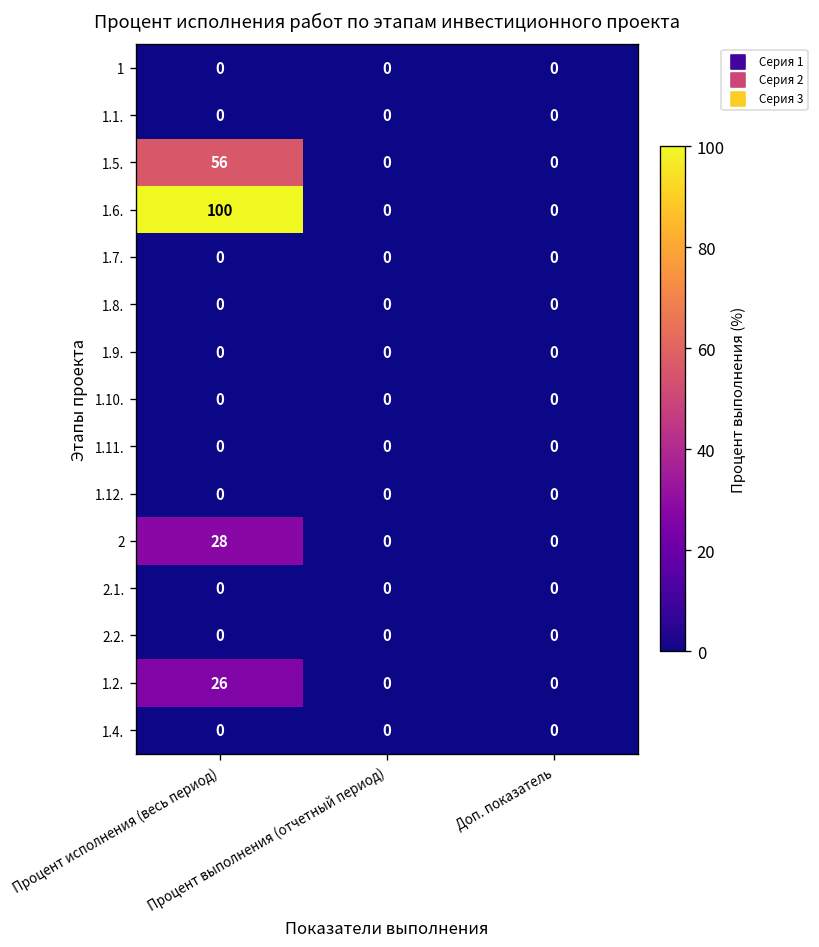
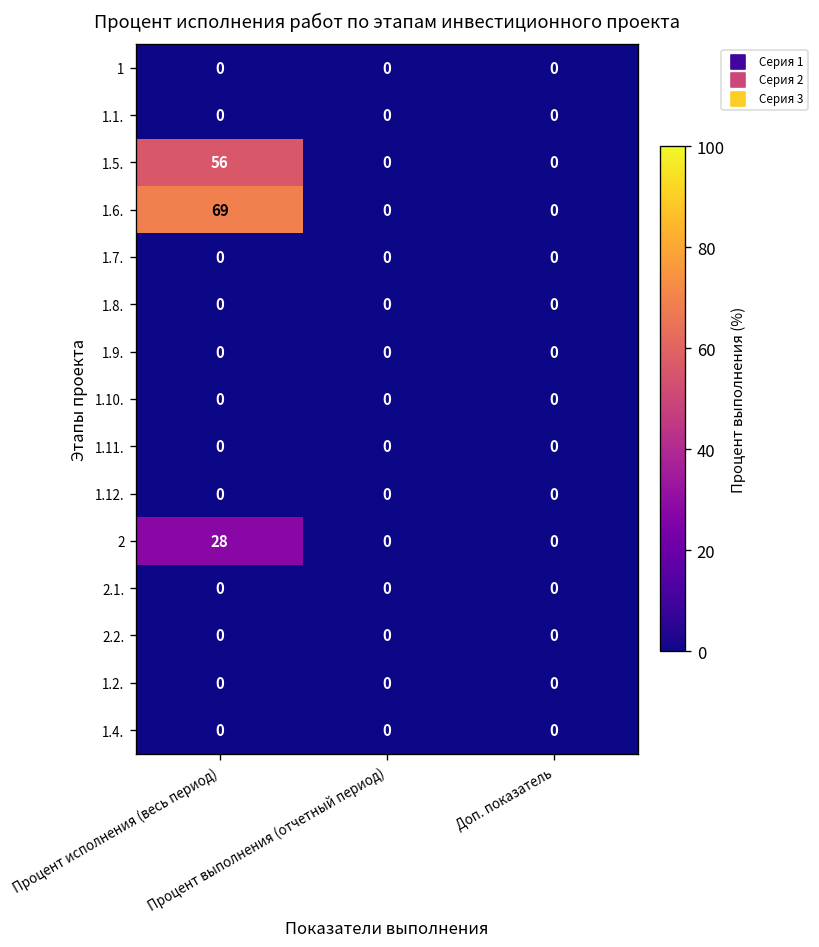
  {
    "1": {
      "Процент исполнения (весь период)": 0,
      "Процент выполнения (отчетный период)": 0,
      "Доп. показатель": 0
    },
    "1.1.": {
      "Процент исполнения (весь период)": 0,
      "Процент выполнения (отчетный период)": 0,
      "Доп. показатель": 0
    },
    "1.5.": {
      "Процент исполнения (весь период)": 56,
      "Процент выполнения (отчетный период)": 0,
      "Доп. показатель": 0
    },
    "1.6.": {
-     "Процент исполнения (весь период)": 100,
+     "Процент исполнения (весь период)": 69,
      "Процент выполнения (отчетный период)": 0,
      "Доп. показатель": 0
    },
    "1.7.": {
      "Процент исполнения (весь период)": 0,
      "Процент выполнения (отчетный период)": 0,
      "Доп. показатель": 0
    },
    "1.8.": {
      "Процент исполнения (весь период)": 0,
      "Процент выполнения (отчетный период)": 0,
      "Доп. показатель": 0
    },
    "1.9.": {
      "Процент исполнения (весь период)": 0,
      "Процент выполнения (отчетный период)": 0,
      "Доп. показатель": 0
    },
    "1.10.": {
      "Процент исполнения (весь период)": 0,
      "Процент выполнения (отчетный период)": 0,
      "Доп. показатель": 0
    },
    "1.11.": {
      "Процент исполнения (весь период)": 0,
      "Процент выполнения (отчетный период)": 0,
      "Доп. показатель": 0
    },
    "1.12.": {
      "Процент исполнения (весь период)": 0,
      "Процент выполнения (отчетный период)": 0,
      "Доп. показатель": 0
    },
    "2": {
      "Процент исполнения (весь период)": 28,
      "Процент выполнения (отчетный период)": 0,
      "Доп. показатель": 0
    },
    "2.1.": {
      "Процент исполнения (весь период)": 0,
      "Процент выполнения (отчетный период)": 0,
      "Доп. показатель": 0
    },
    "2.2.": {
      "Процент исполнения (весь период)": 0,
      "Процент выполнения (отчетный период)": 0,
      "Доп. показатель": 0
    },
    "1.2.": {
-     "Процент исполнения (весь период)": 26,
+     "Процент исполнения (весь период)": 0,
      "Процент выполнения (отчетный период)": 0,
      "Доп. показатель": 0
    },
    "1.4.": {
      "Процент исполнения (весь период)": 0,
      "Процент выполнения (отчетный период)": 0,
      "Доп. показатель": 0
    }
  }
